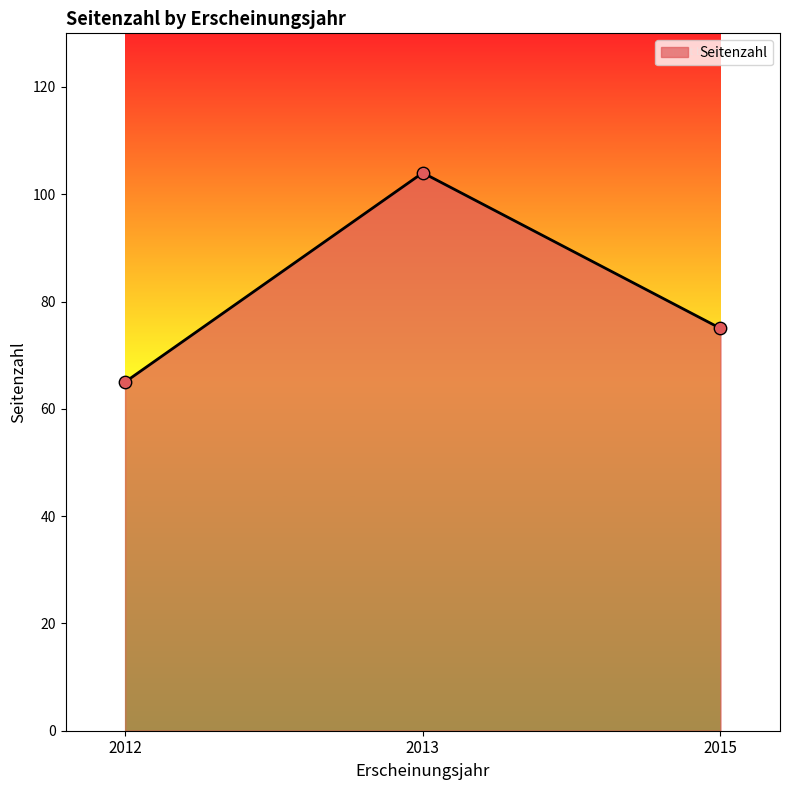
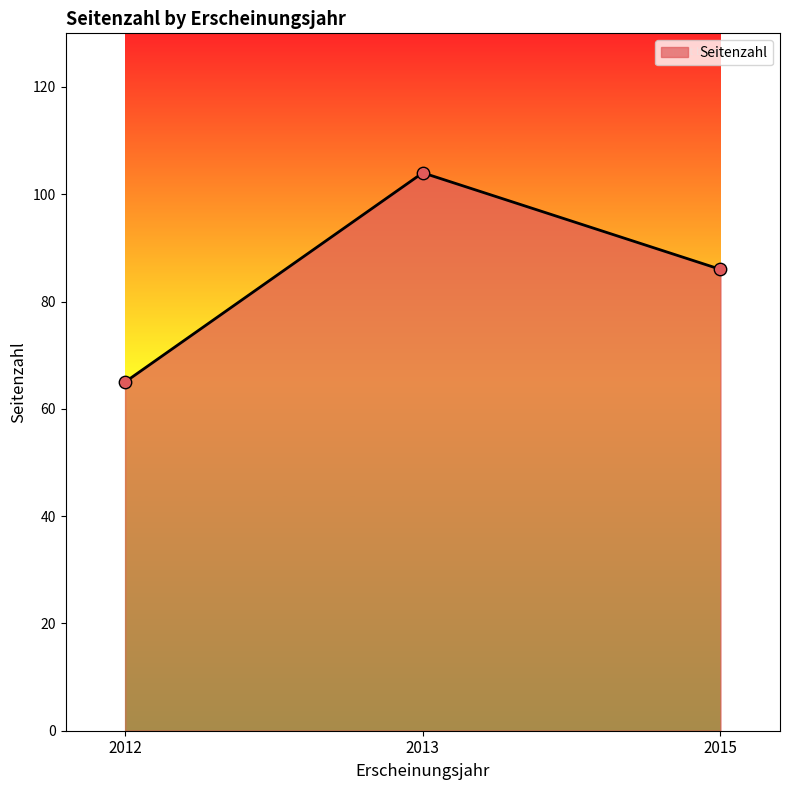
  {
    "2012": 65,
    "2013": 104,
-   "2015": 75
+   "2015": 86
  }
